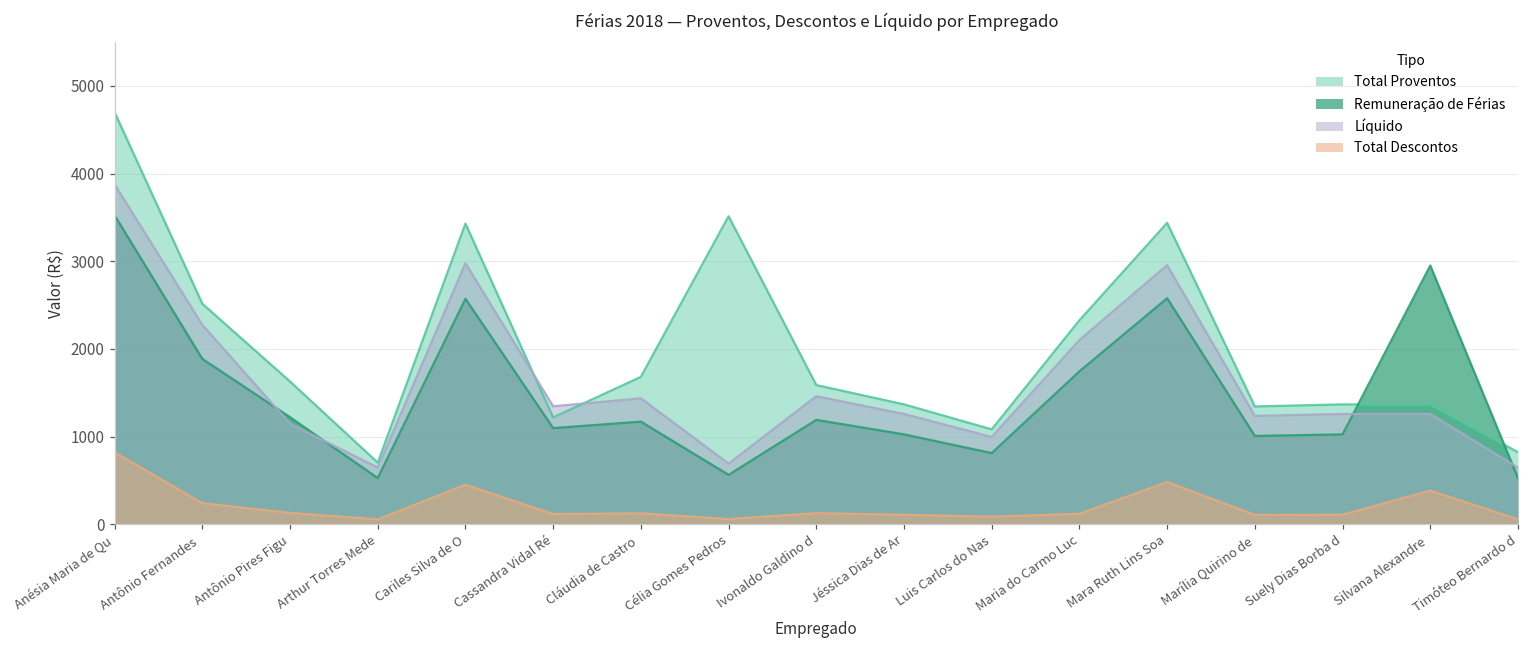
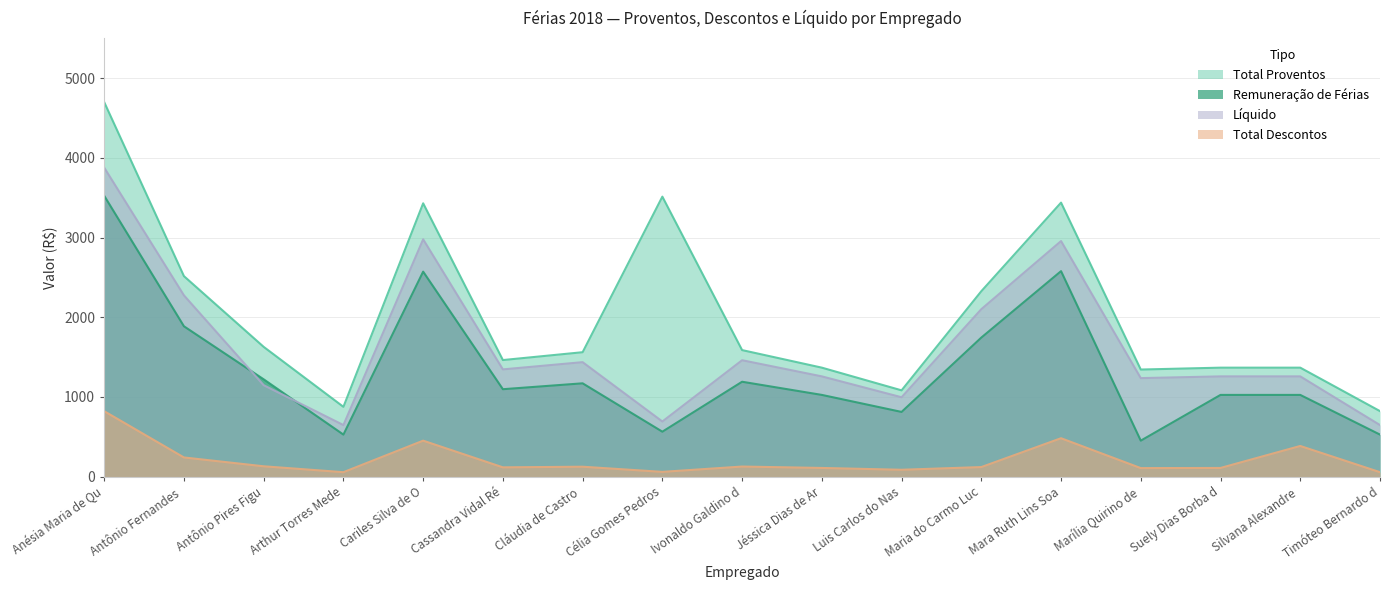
  {
    "Total Proventos": {
      "Anésia Maria de Qu": 4700,
      "Antônio Fernandes": 2500,
      "Antônio Pires Figu": 1600,
-     "Arthur Torres Mede": 700,
+     "Arthur Torres Mede": 900,
      "Cariles Silva de O": 3400,
-     "Cassandra Vidal Ré": 1200,
-     "Cláudia de Castro": 1700,
+     "Cassandra Vidal Ré": 1500,
+     "Cláudia de Castro": 1600,
      "Célia Gomes Pedros": 3500,
      "Ivonaldo Galdino d": 1600,
      "Jéssica Dias de Ar": 1400,
      "Luis Carlos do Nas": 1100,
      "Maria do Carmo Luc": 2300,
      "Mara Ruth Lins Soa": 3400,
      "Marília Quirino de": 1300,
      "Suely Dias Borba d": 1400,
      "Silvana Alexandre": 1400,
      "Timóteo Bernardo d": 800
    },
    "Remuneração de Férias": {
      "Anésia Maria de Qu": 3500,
      "Antônio Fernandes": 1900,
      "Antônio Pires Figu": 1200,
      "Arthur Torres Mede": 500,
      "Cariles Silva de O": 2600,
      "Cassandra Vidal Ré": 1100,
      "Cláudia de Castro": 1200,
      "Célia Gomes Pedros": 600,
      "Ivonaldo Galdino d": 1200,
      "Jéssica Dias de Ar": 1000,
      "Luis Carlos do Nas": 800,
      "Maria do Carmo Luc": 1700,
      "Mara Ruth Lins Soa": 2600,
-     "Marília Quirino de": 1000,
+     "Marília Quirino de": 500,
      "Suely Dias Borba d": 1000,
-     "Silvana Alexandre": 3000,
+     "Silvana Alexandre": 1000,
      "Timóteo Bernardo d": 500
    },
    "Líquido": {
      "Anésia Maria de Qu": 3900,
      "Antônio Fernandes": 2300,
      "Antônio Pires Figu": 1100,
      "Arthur Torres Mede": 600,
      "Cariles Silva de O": 3000,
      "Cassandra Vidal Ré": 1300,
      "Cláudia de Castro": 1400,
      "Célia Gomes Pedros": 700,
      "Ivonaldo Galdino d": 1500,
      "Jéssica Dias de Ar": 1300,
      "Luis Carlos do Nas": 1000,
      "Maria do Carmo Luc": 2100,
      "Mara Ruth Lins Soa": 3000,
      "Marília Quirino de": 1200,
      "Suely Dias Borba d": 1300,
      "Silvana Alexandre": 1300,
      "Timóteo Bernardo d": 600
    },
    "Total Descontos": {
      "Anésia Maria de Qu": 800,
      "Antônio Fernandes": 200,
      "Antônio Pires Figu": 100,
      "Arthur Torres Mede": 100,
      "Cariles Silva de O": 500,
      "Cassandra Vidal Ré": 100,
      "Cláudia de Castro": 100,
      "Célia Gomes Pedros": 100,
      "Ivonaldo Galdino d": 100,
      "Jéssica Dias de Ar": 100,
      "Luis Carlos do Nas": 100,
      "Maria do Carmo Luc": 100,
      "Mara Ruth Lins Soa": 500,
      "Marília Quirino de": 100,
      "Suely Dias Borba d": 100,
      "Silvana Alexandre": 400,
      "Timóteo Bernardo d": 100
    }
  }
